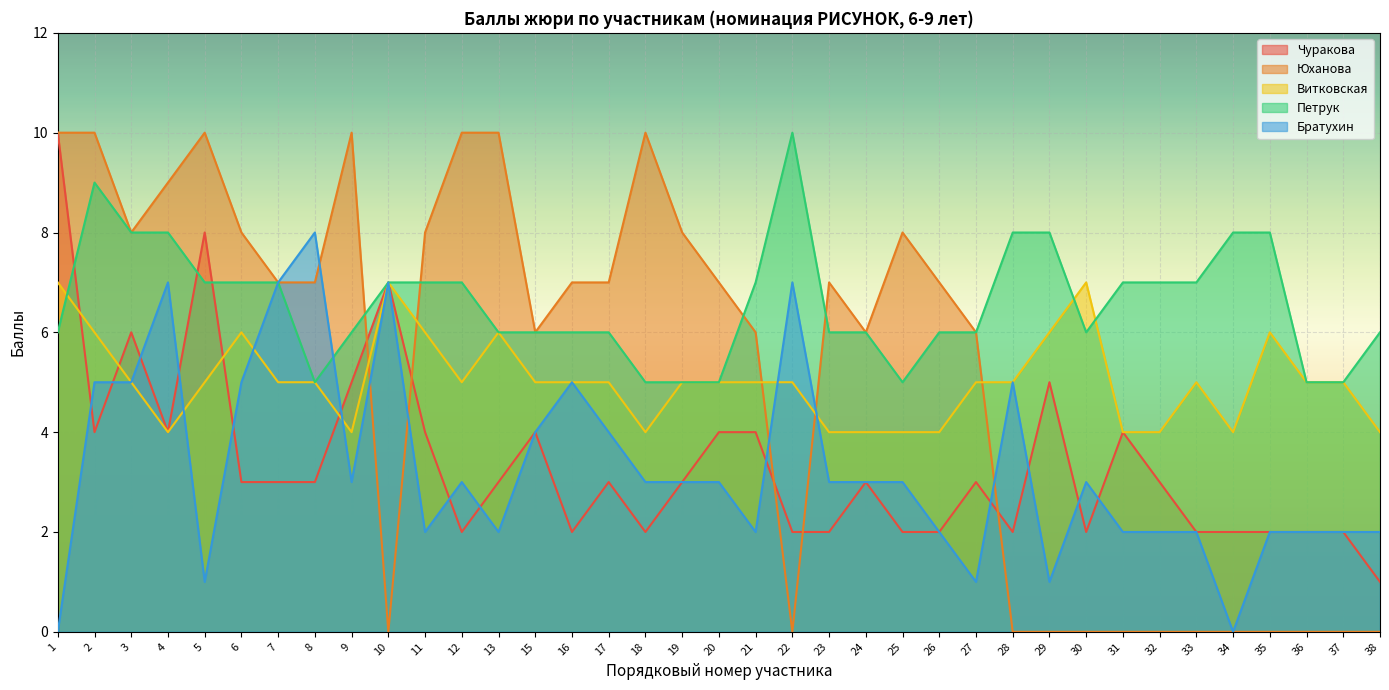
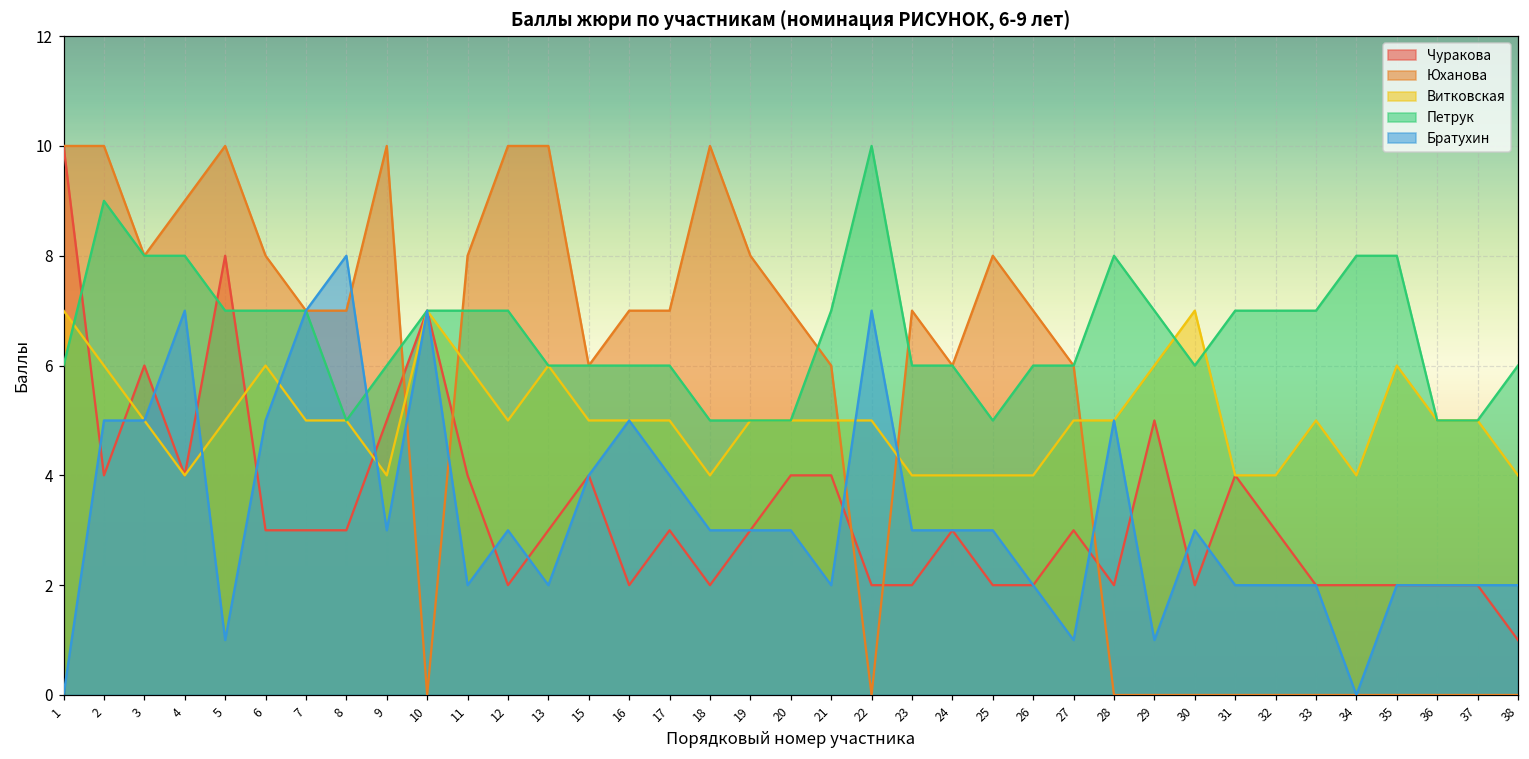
  {
    "Петрук": {
      "1": 6,
      "2": 9,
      "4": 8,
      "5": 7,
      "6": 7,
      "9": 6,
      "11": 7,
      "12": 7,
      "16": 6,
      "17": 6,
      "18": 5,
      "21": 7,
      "22": 10,
      "23": 6,
      "25": 5,
      "26": 6,
      "28": 8,
-     "29": 8,
+     "29": 7,
      "30": 6,
      "31": 7,
      "32": 7,
      "33": 7,
      "34": 8,
      "35": 8,
      "38": 6
    },
    "Братухин": {
      "1": 0,
      "2": 5,
      "4": 7,
      "5": 1,
      "6": 5,
      "8": 8,
      "9": 3,
      "11": 2,
      "12": 3,
      "13": 2,
      "17": 4,
      "18": 3,
      "20": 3,
      "21": 2,
      "22": 7,
      "23": 3,
      "25": 3,
      "27": 1,
      "29": 1,
      "30": 3,
      "31": 2,
      "32": 2,
      "38": 2
    }
  }
